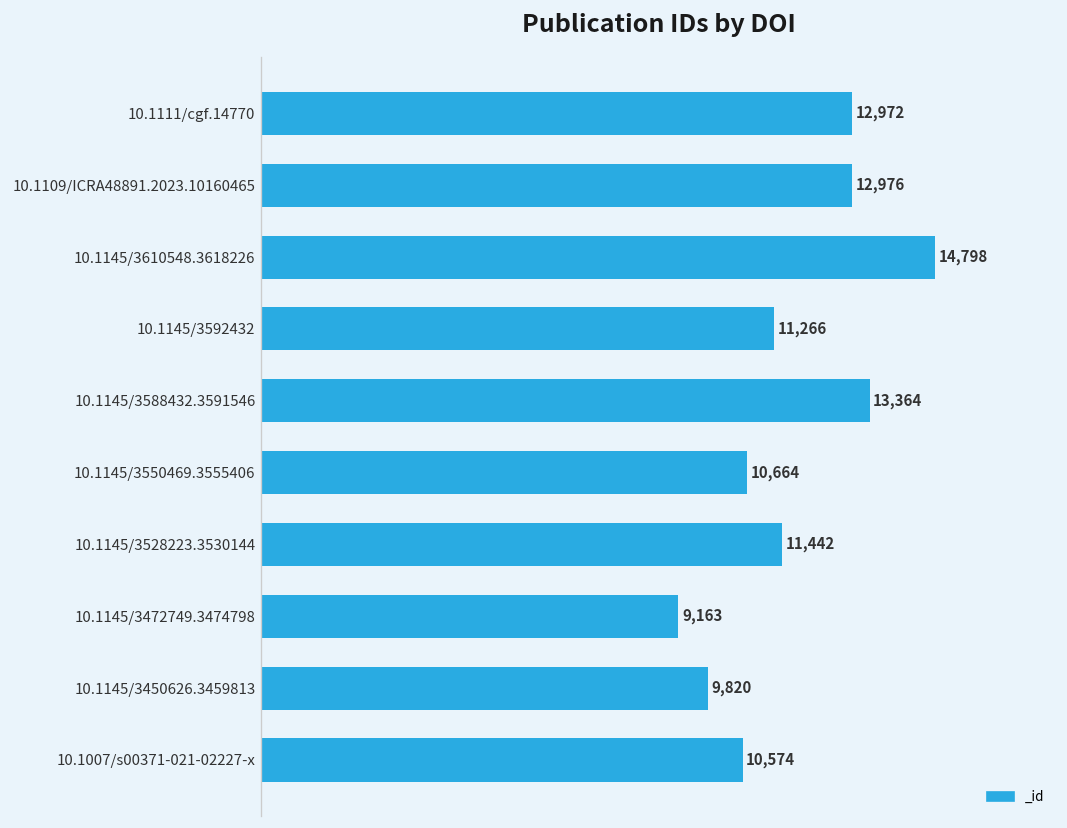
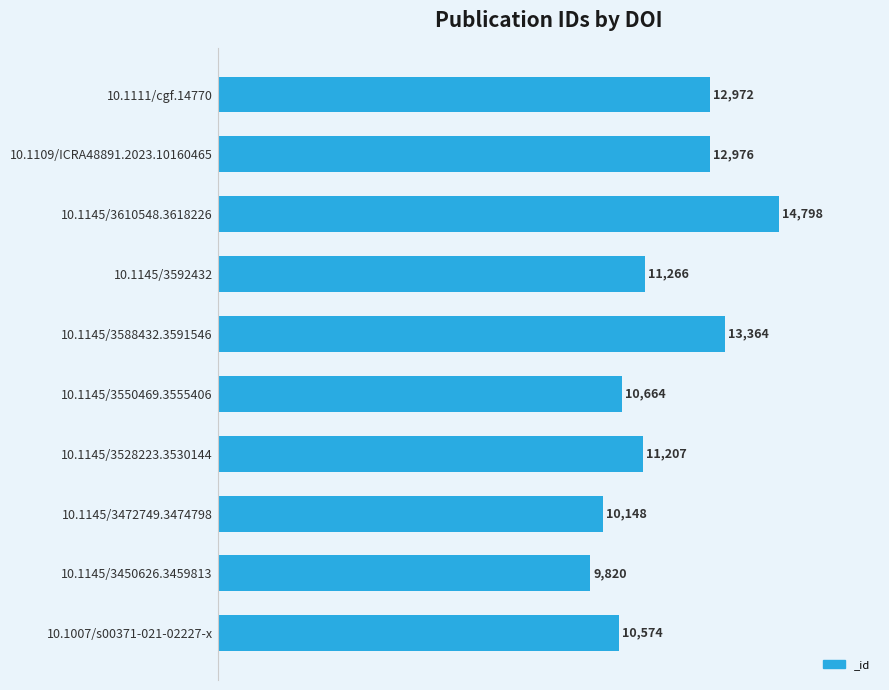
  {
    "10.1111/cgf.14770": "12,972",
    "10.1109/ICRA48891.2023.10160465": "12,976",
    "10.1145/3610548.3618226": "14,798",
    "10.1145/3592432": "11,266",
    "10.1145/3588432.3591546": "13,364",
    "10.1145/3550469.3555406": "10,664",
-   "10.1145/3528223.3530144": "11,442",
-   "10.1145/3472749.3474798": "9,163",
+   "10.1145/3528223.3530144": "11,207",
+   "10.1145/3472749.3474798": "10,148",
    "10.1145/3450626.3459813": "9,820",
    "10.1007/s00371-021-02227-x": "10,574"
  }
